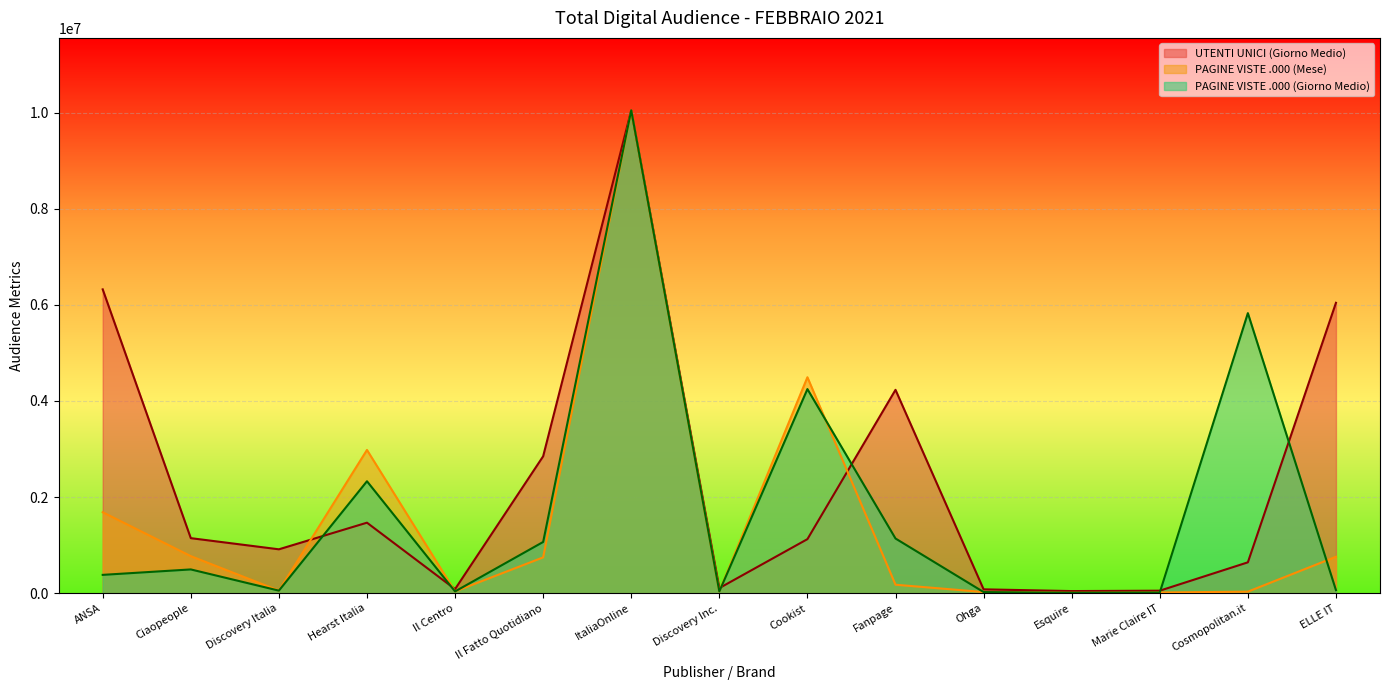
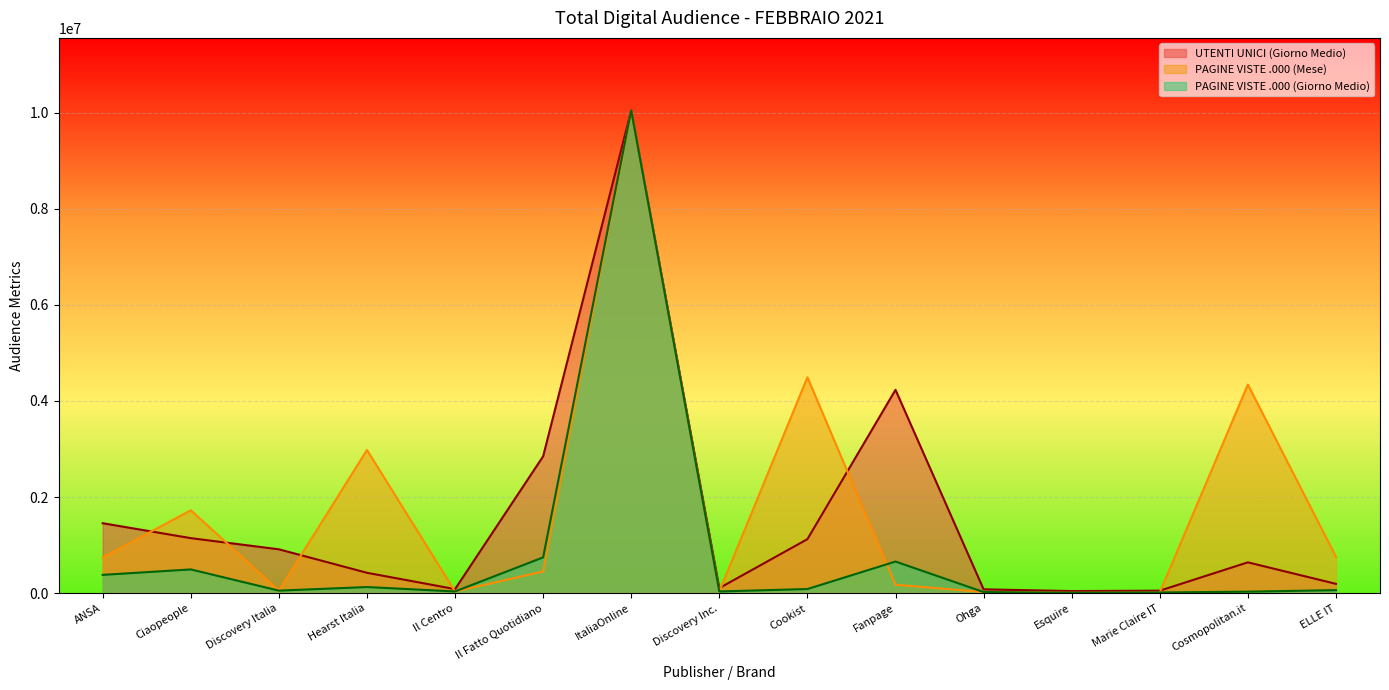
  {
    "UTENTI UNICI (Giorno Medio)": {
-     "ANSA": 6300000,
+     "ANSA": 1500000,
      "Ciaopeople": 1100000,
      "Discovery Italia": 900000,
-     "Hearst Italia": 1500000,
+     "Hearst Italia": 400000,
      "Il Fatto Quotidiano": 2800000,
      "Discovery Inc.": 100000,
      "Cookist": 1100000,
      "Fanpage": 4200000,
      "Ohga": 100000,
      "Cosmopolitan.it": 600000,
-     "ELLE IT": 6000000
+     "ELLE IT": 200000
    },
    "PAGINE VISTE .000 (Mese)": {
-     "ANSA": 1700000,
-     "Ciaopeople": 800000,
+     "ANSA": 700000,
+     "Ciaopeople": 1700000,
      "Hearst Italia": 3000000,
-     "Il Fatto Quotidiano": 700000,
+     "Il Fatto Quotidiano": 500000,
      "Cookist": 4500000,
      "Fanpage": 200000,
-     "Cosmopolitan.it": 0,
+     "Cosmopolitan.it": 4300000,
      "ELLE IT": 800000
    },
    "PAGINE VISTE .000 (Giorno Medio)": {
      "ANSA": 400000,
      "Ciaopeople": 500000,
-     "Hearst Italia": 2300000,
-     "Il Fatto Quotidiano": 1100000,
-     "Cookist": 4200000,
-     "Fanpage": 1100000,
-     "Cosmopolitan.it": 5800000,
+     "Hearst Italia": 100000,
+     "Il Fatto Quotidiano": 700000,
+     "Cookist": 100000,
+     "Fanpage": 700000,
+     "Cosmopolitan.it": 0,
      "ELLE IT": 100000
    }
  }
